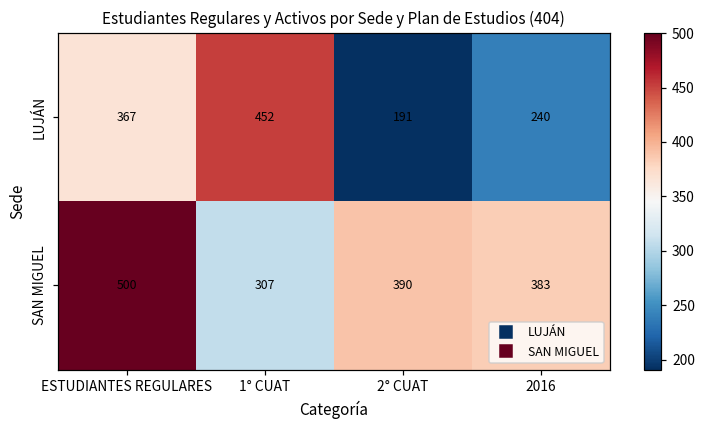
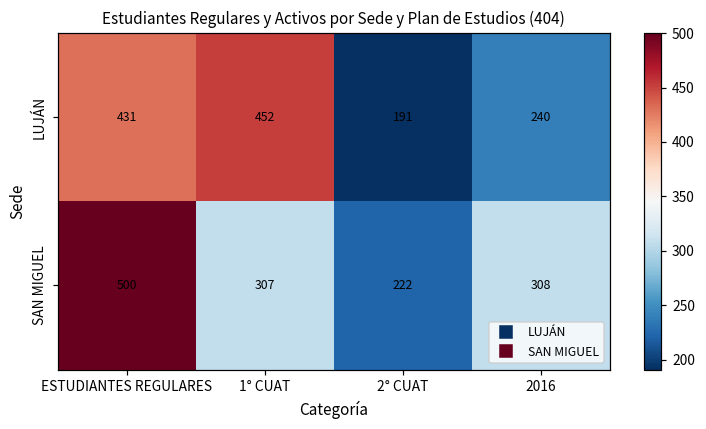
  {
    "LUJÁN": {
-     "ESTUDIANTES REGULARES": 367,
+     "ESTUDIANTES REGULARES": 431,
      "1° CUAT": 452,
      "2° CUAT": 191,
      "2016": 240
    },
    "SAN MIGUEL": {
      "ESTUDIANTES REGULARES": 500,
      "1° CUAT": 307,
-     "2° CUAT": 390,
-     "2016": 383
+     "2° CUAT": 222,
+     "2016": 308
    }
  }
